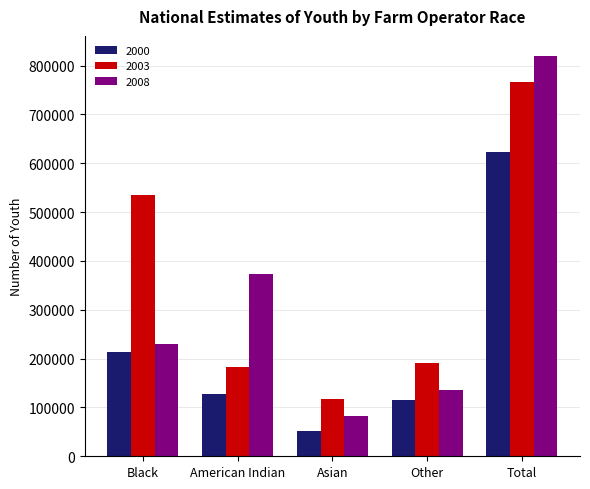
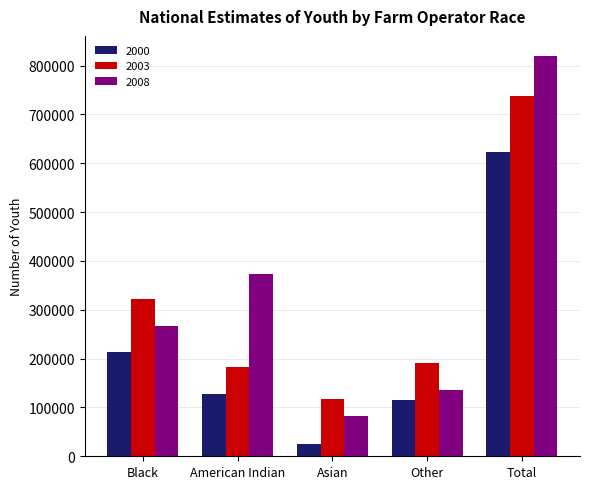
  {
    "2000": {
      "Black": 210000,
      "American Indian": 130000,
-     "Asian": 50000,
+     "Asian": 20000,
      "Other": 120000,
      "Total": 620000
    },
    "2003": {
-     "Black": 530000,
+     "Black": 320000,
      "American Indian": 180000,
      "Asian": 120000,
      "Other": 190000,
-     "Total": 770000
+     "Total": 740000
    },
    "2008": {
-     "Black": 230000,
+     "Black": 270000,
      "American Indian": 370000,
      "Asian": 80000,
      "Other": 140000,
      "Total": 820000
    }
  }
